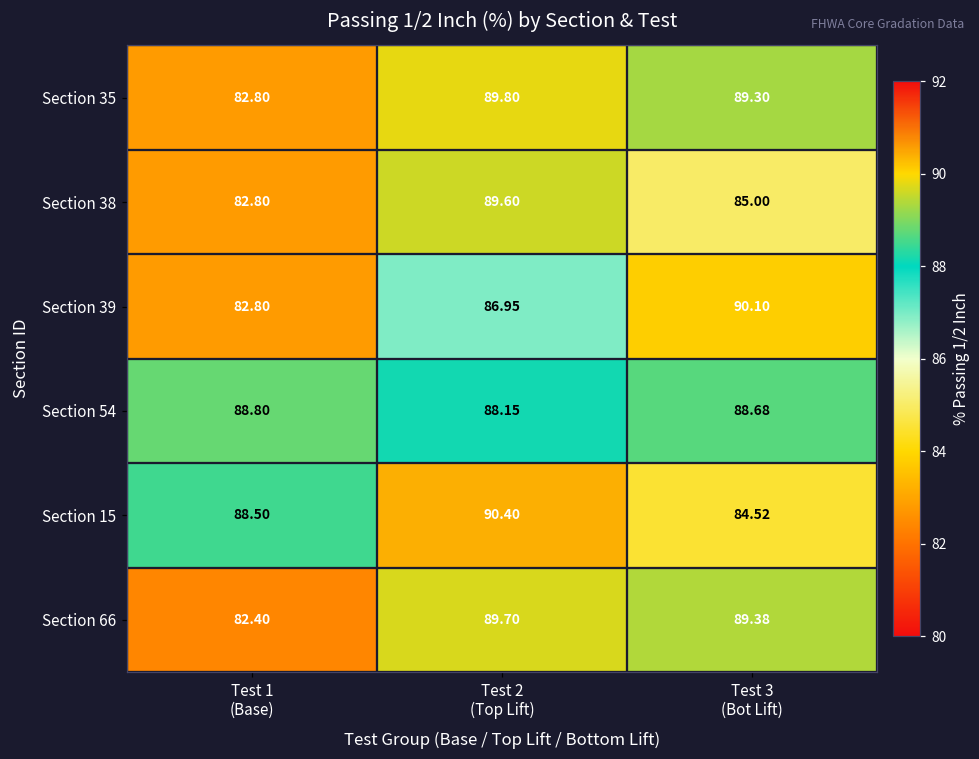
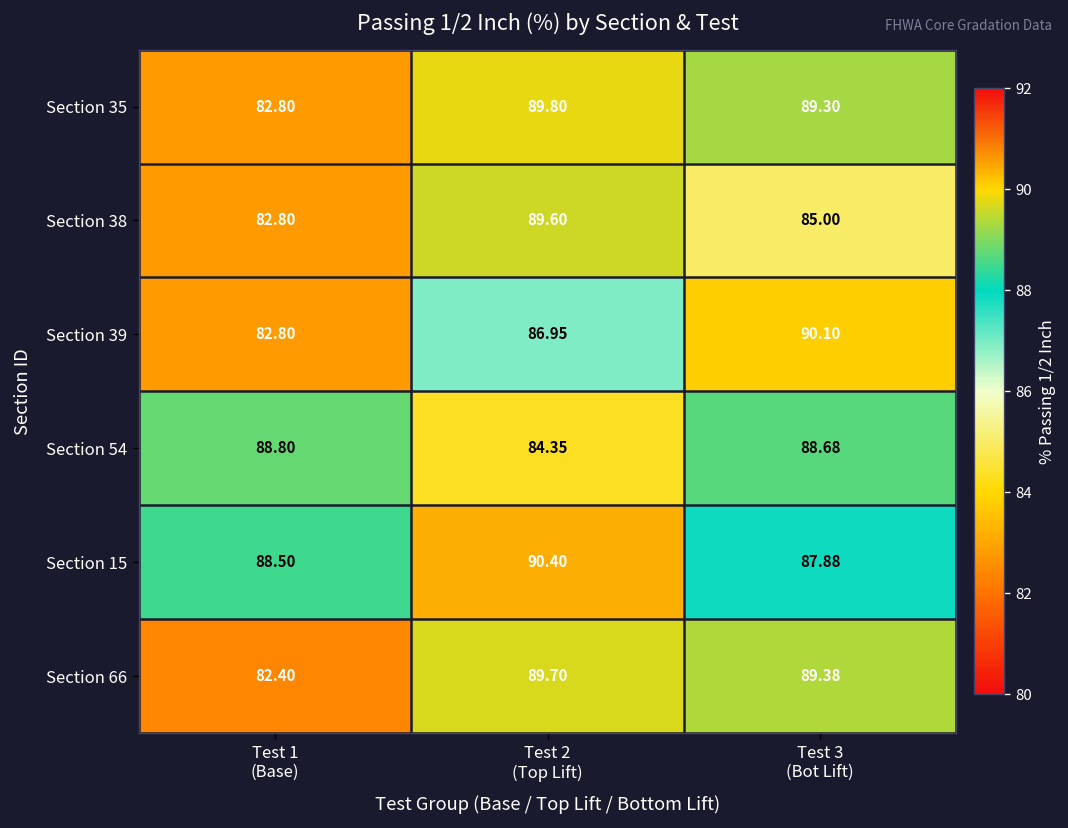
  {
    "Section 35": {
      "Test 1 (Base)": 82.80,
      "Test 2 (Top Lift)": 89.80,
      "Test 3 (Bot Lift)": 89.30
    },
    "Section 38": {
      "Test 1 (Base)": 82.80,
      "Test 2 (Top Lift)": 89.60,
      "Test 3 (Bot Lift)": 85.00
    },
    "Section 39": {
      "Test 1 (Base)": 82.80,
      "Test 2 (Top Lift)": 86.95,
      "Test 3 (Bot Lift)": 90.10
    },
    "Section 54": {
      "Test 1 (Base)": 88.80,
-     "Test 2 (Top Lift)": 88.15,
+     "Test 2 (Top Lift)": 84.35,
      "Test 3 (Bot Lift)": 88.68
    },
    "Section 15": {
      "Test 1 (Base)": 88.50,
      "Test 2 (Top Lift)": 90.40,
-     "Test 3 (Bot Lift)": 84.52
+     "Test 3 (Bot Lift)": 87.88
    },
    "Section 66": {
      "Test 1 (Base)": 82.40,
      "Test 2 (Top Lift)": 89.70,
      "Test 3 (Bot Lift)": 89.38
    }
  }
